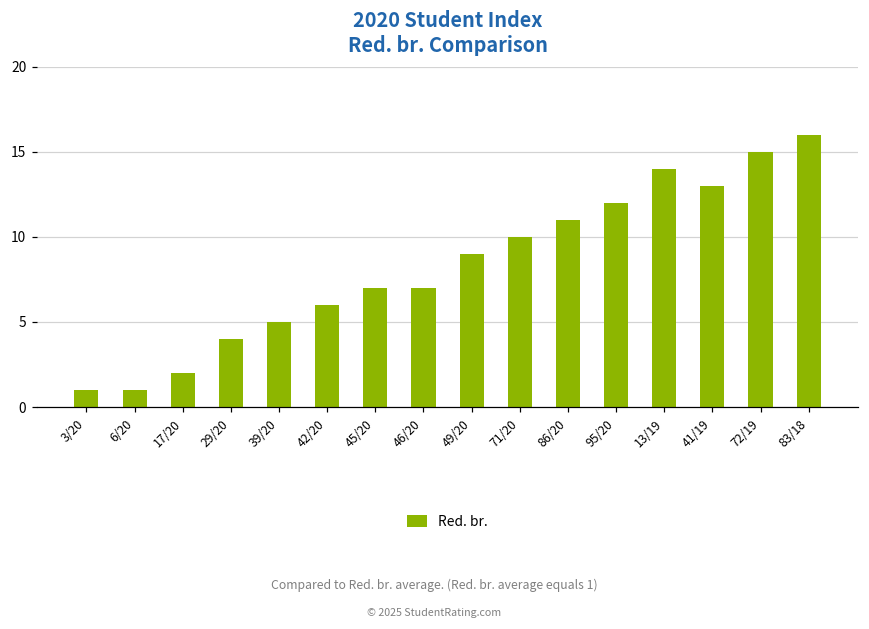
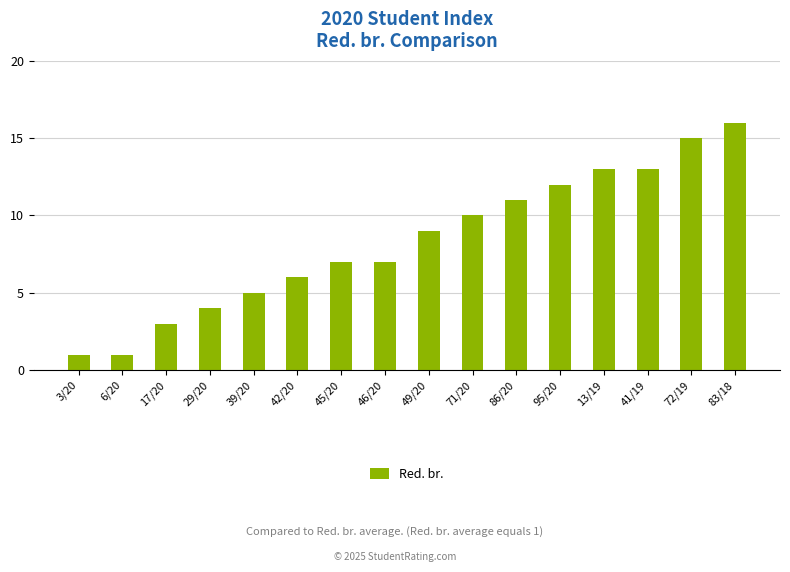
  {
    "3/20": 1,
    "6/20": 1,
-   "17/20": 2,
+   "17/20": 3,
    "29/20": 4,
    "39/20": 5,
    "42/20": 6,
    "45/20": 7,
    "46/20": 7,
    "49/20": 9,
    "71/20": 10,
    "86/20": 11,
    "95/20": 12,
-   "13/19": 14,
+   "13/19": 13,
    "41/19": 13,
    "72/19": 15,
    "83/18": 16
  }
